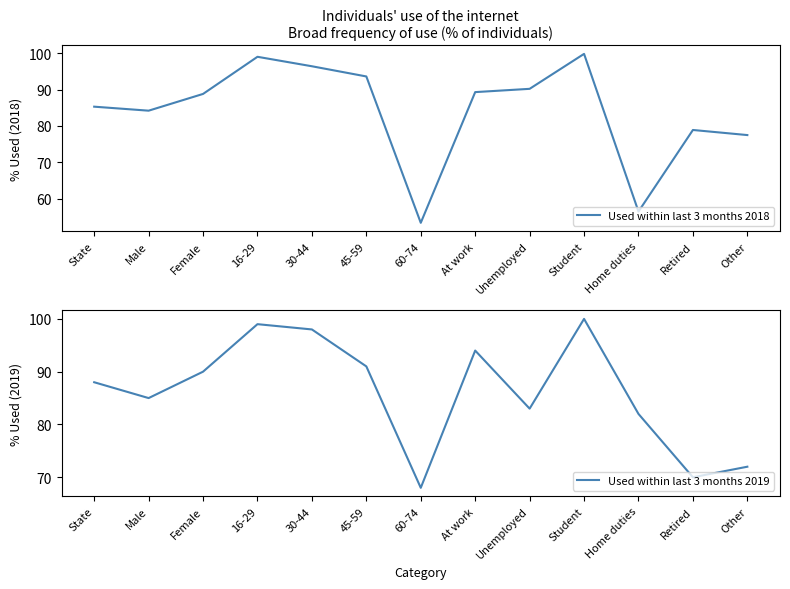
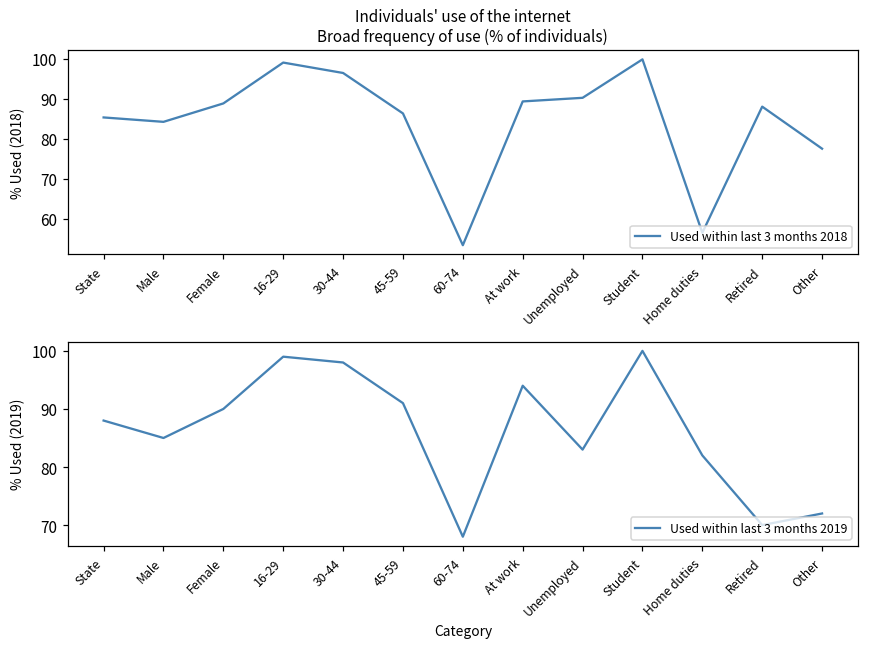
  {
    "Individuals' use of the internet Broad frequency of use (% of individuals)": {
      "State": 85,
      "Male": 84,
      "Female": 89,
      "16-29": 99,
      "30-44": 96,
-     "45-59": 94,
+     "45-59": 86,
      "60-74": 53,
      "At work": 89,
      "Unemployed": 90,
      "Student": 100,
-     "Retired": 79,
+     "Retired": 88,
      "Other": 78
    }
  }
